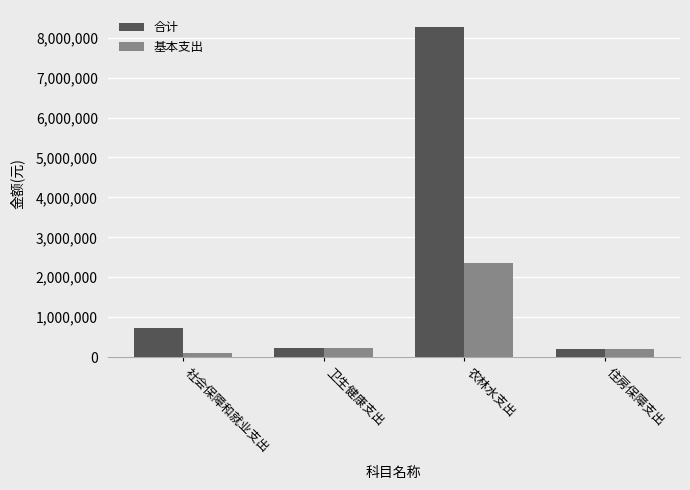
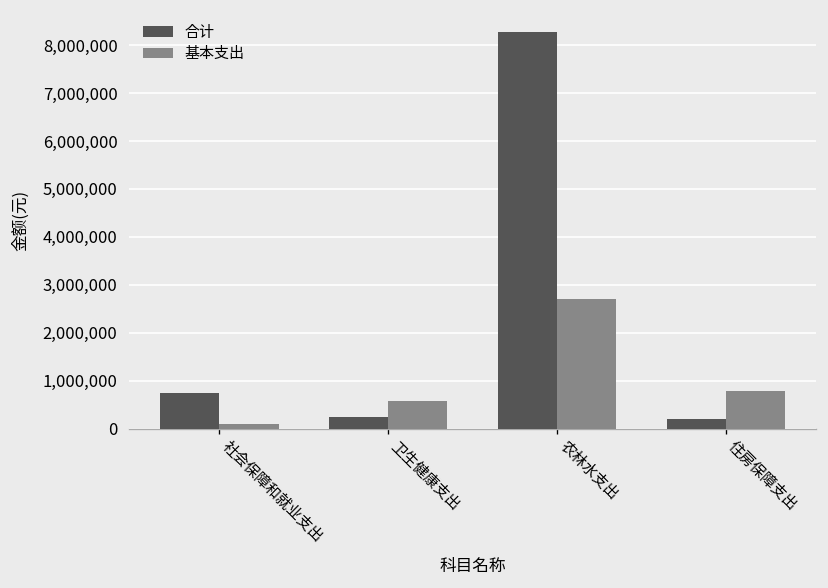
  {
    "合计": {
      "社会保障和就业支出": "700,000",
      "卫生健康支出": "200,000",
      "农林水支出": "8,300,000",
      "住房保障支出": "200,000"
    },
    "基本支出": {
      "社会保障和就业支出": "100,000",
-     "卫生健康支出": "200,000",
-     "农林水支出": "2,300,000",
-     "住房保障支出": "200,000"
+     "卫生健康支出": "600,000",
+     "农林水支出": "2,700,000",
+     "住房保障支出": "800,000"
    }
  }
